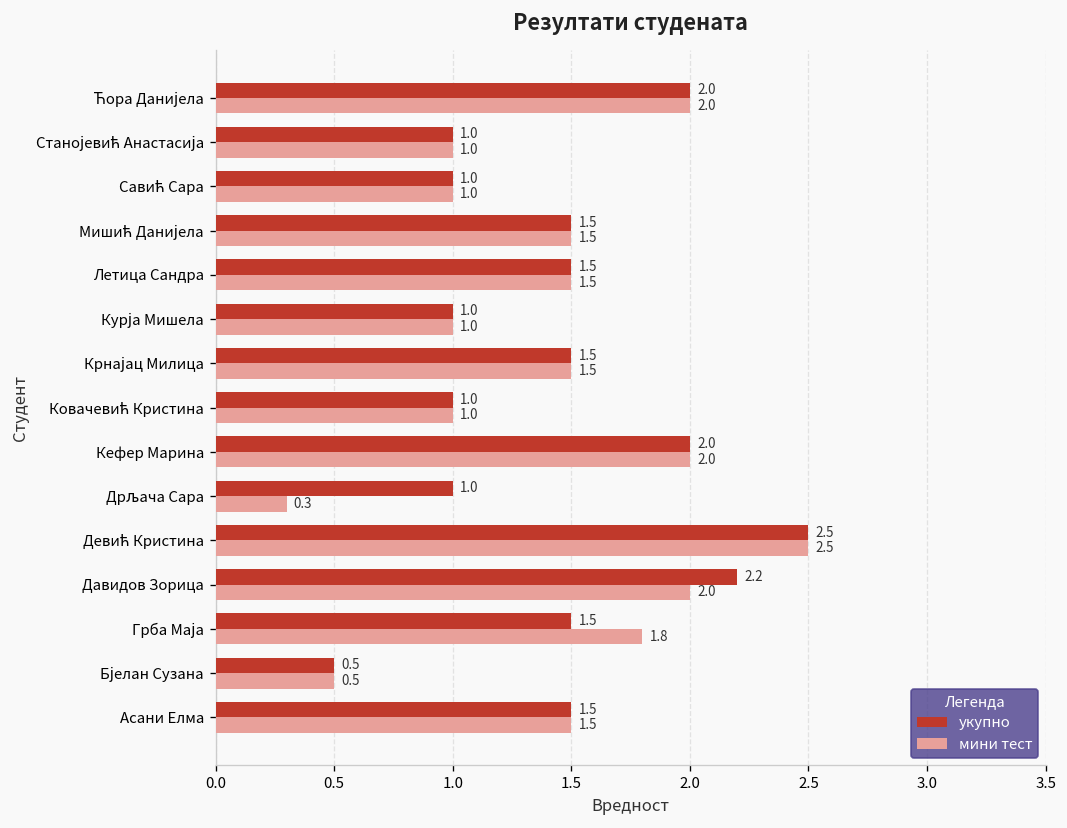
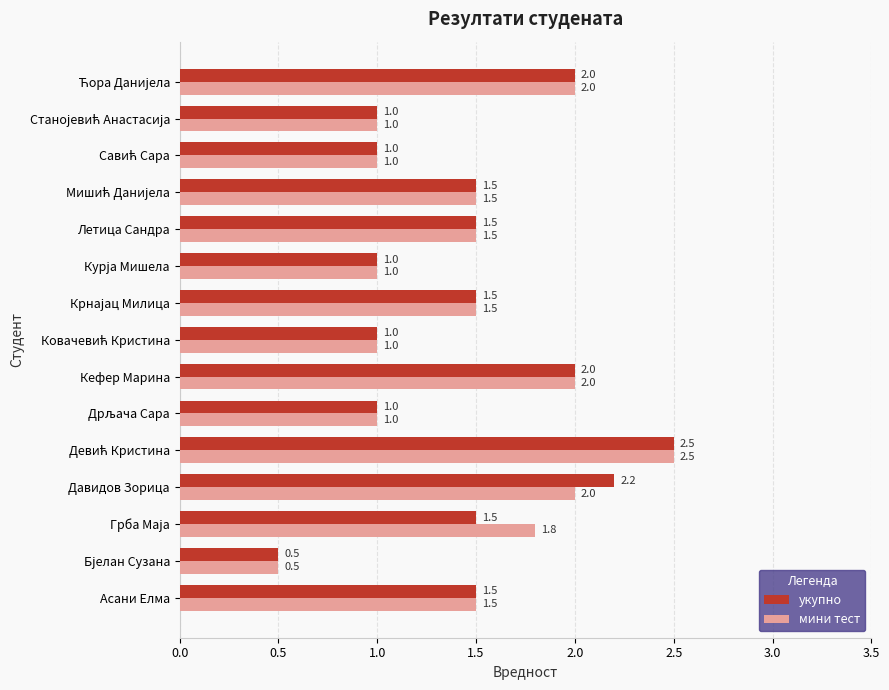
  {
    "укупно": {
      "Ћора Данијела": 2.0,
      "Станојевић Анастасија": 1.0,
      "Савић Сара": 1.0,
      "Мишић Данијела": 1.5,
      "Летица Сандра": 1.5,
      "Курја Мишела": 1.0,
      "Крнајац Милица": 1.5,
      "Ковачевић Кристина": 1.0,
      "Кефер Марина": 2.0,
      "Дрљача Сара": 1.0,
      "Девић Кристина": 2.5,
      "Давидов Зорица": 2.2,
      "Грба Маја": 1.5,
      "Бјелан Сузана": 0.5,
      "Асани Елма": 1.5
    },
    "мини тест": {
      "Ћора Данијела": 2.0,
      "Станојевић Анастасија": 1.0,
      "Савић Сара": 1.0,
      "Мишић Данијела": 1.5,
      "Летица Сандра": 1.5,
      "Курја Мишела": 1.0,
      "Крнајац Милица": 1.5,
      "Ковачевић Кристина": 1.0,
      "Кефер Марина": 2.0,
-     "Дрљача Сара": 0.3,
+     "Дрљача Сара": 1.0,
      "Девић Кристина": 2.5,
      "Давидов Зорица": 2.0,
      "Грба Маја": 1.8,
      "Бјелан Сузана": 0.5,
      "Асани Елма": 1.5
    }
  }
